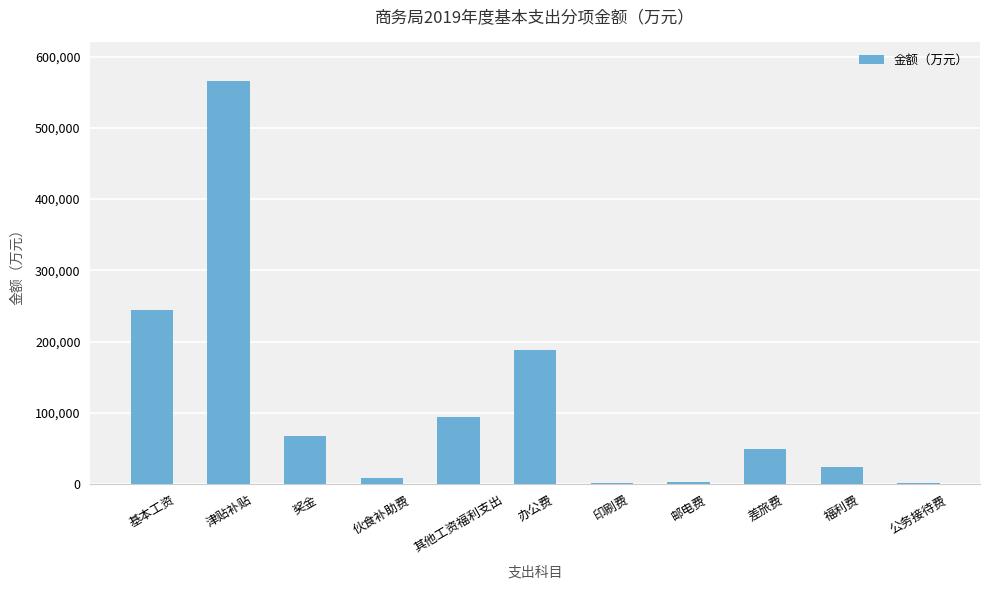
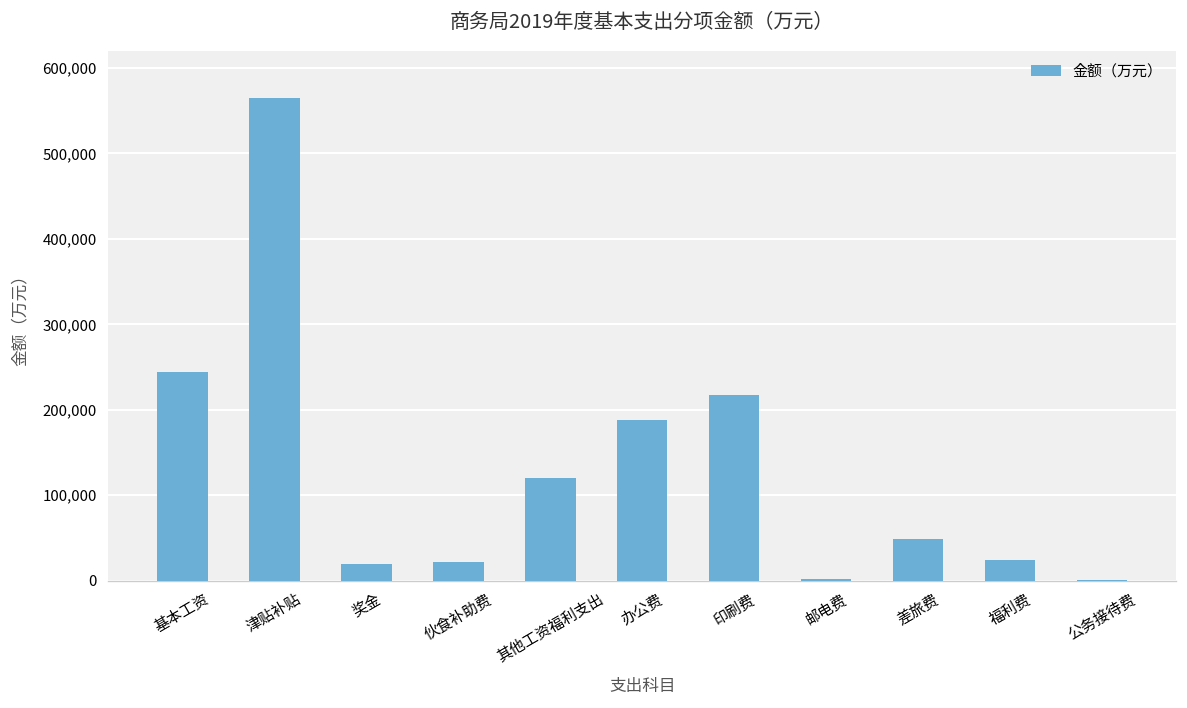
  {
    "基本工资": "240,000",
    "津贴补贴": "570,000",
-   "奖金": "70,000",
-   "伙食补助费": "10,000",
-   "其他工资福利支出": "90,000",
+   "奖金": "20,000",
+   "伙食补助费": "20,000",
+   "其他工资福利支出": "120,000",
    "办公费": "190,000",
-   "印刷费": "0",
+   "印刷费": "220,000",
    "差旅费": "50,000",
    "福利费": "20,000"
  }
